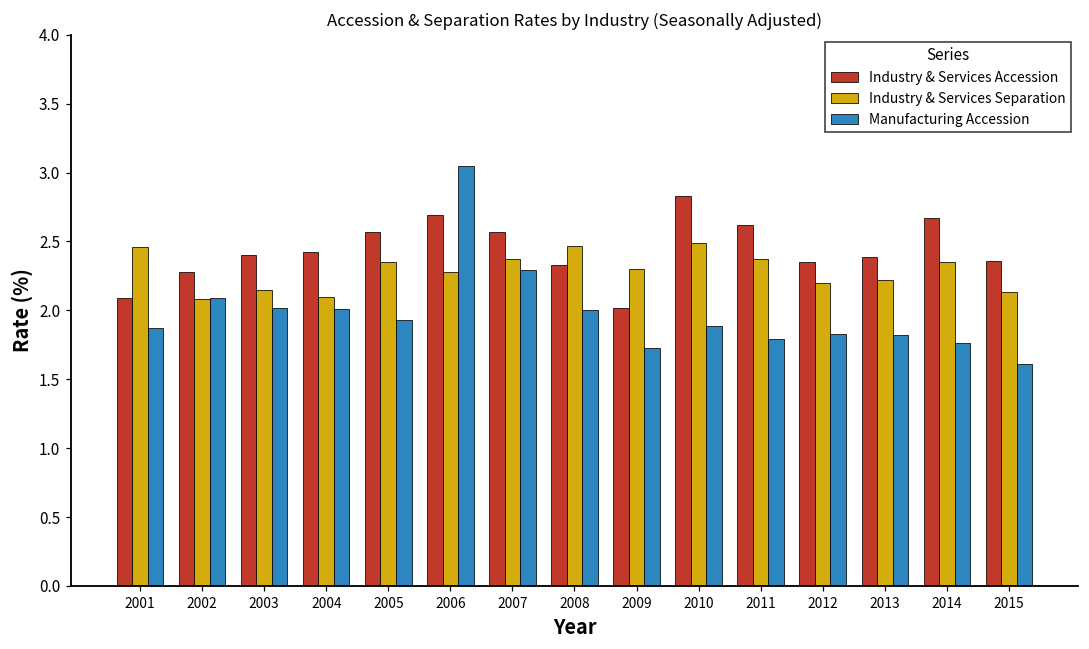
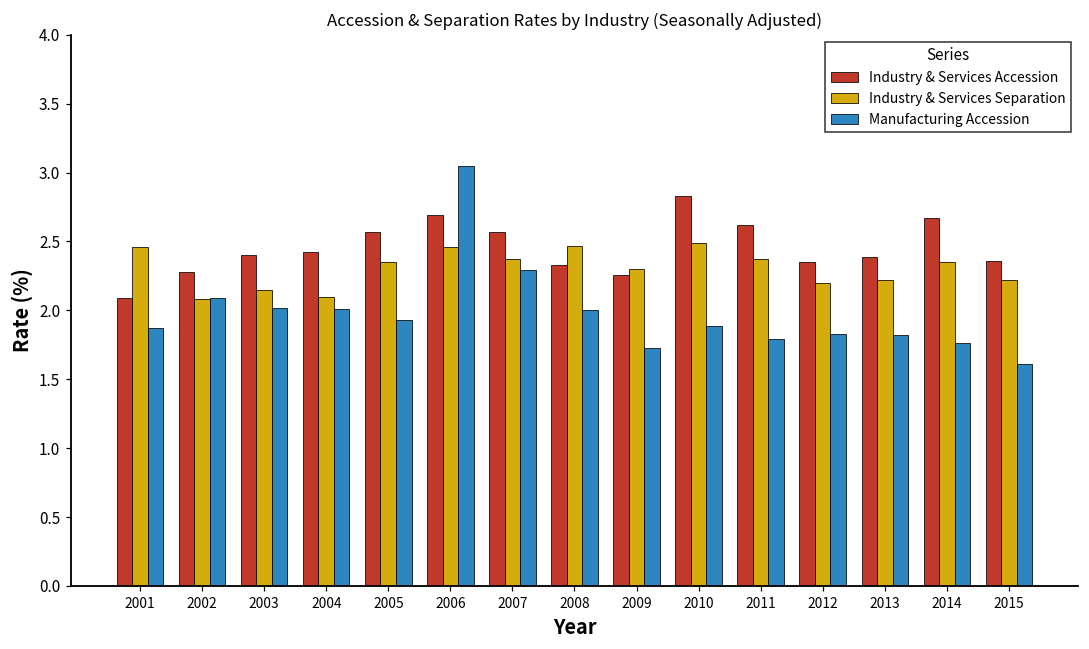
  {
    "Industry & Services Accession": {
      "2001": 2.09,
      "2002": 2.28,
      "2003": 2.40,
      "2004": 2.42,
      "2005": 2.57,
      "2006": 2.69,
      "2007": 2.57,
      "2008": 2.33,
-     "2009": 2.02,
+     "2009": 2.26,
      "2010": 2.83,
      "2011": 2.62,
      "2012": 2.35,
      "2013": 2.39,
      "2014": 2.67,
      "2015": 2.36
    },
    "Industry & Services Separation": {
      "2001": 2.46,
      "2002": 2.08,
      "2003": 2.15,
      "2004": 2.10,
      "2005": 2.35,
-     "2006": 2.28,
+     "2006": 2.46,
      "2007": 2.37,
      "2008": 2.47,
      "2009": 2.30,
      "2010": 2.49,
      "2011": 2.37,
      "2012": 2.20,
      "2013": 2.22,
      "2014": 2.35,
-     "2015": 2.13
+     "2015": 2.22
    },
    "Manufacturing Accession": {
      "2001": 1.87,
      "2002": 2.09,
      "2003": 2.02,
      "2004": 2.01,
      "2005": 1.93,
      "2006": 3.05,
      "2007": 2.29,
      "2008": 2.00,
      "2009": 1.73,
      "2010": 1.89,
      "2011": 1.79,
      "2012": 1.83,
      "2013": 1.82,
      "2014": 1.76,
      "2015": 1.61
    }
  }
